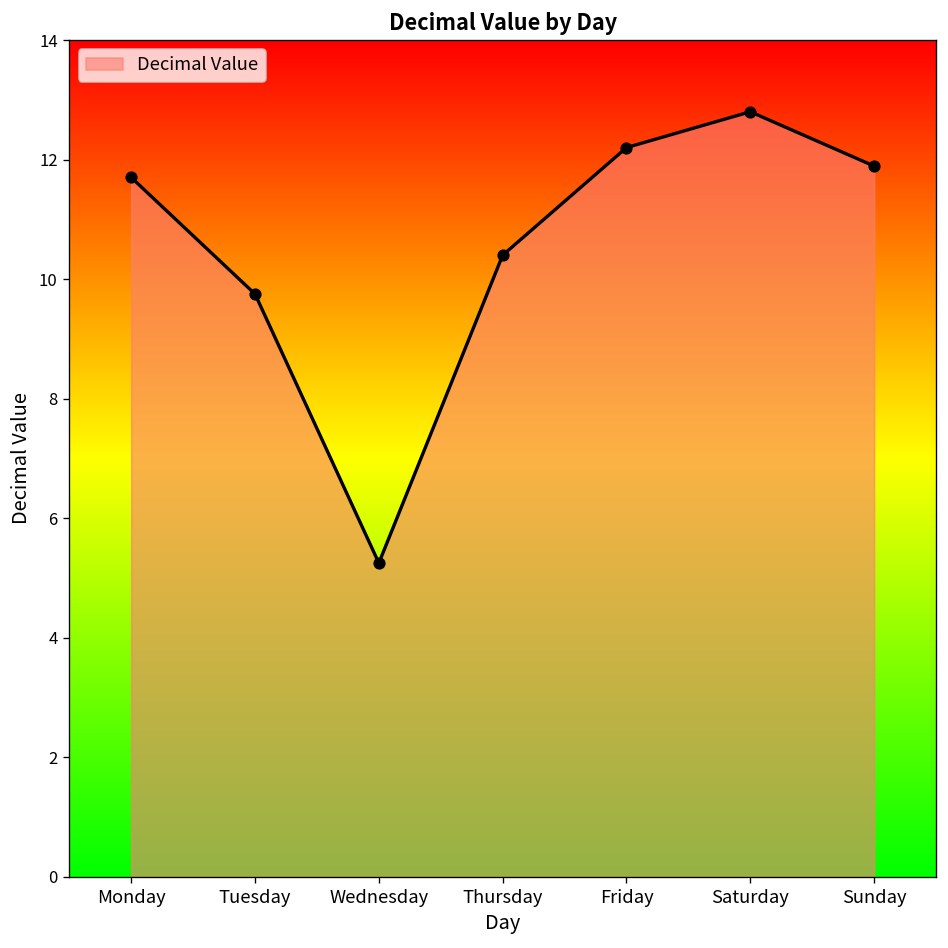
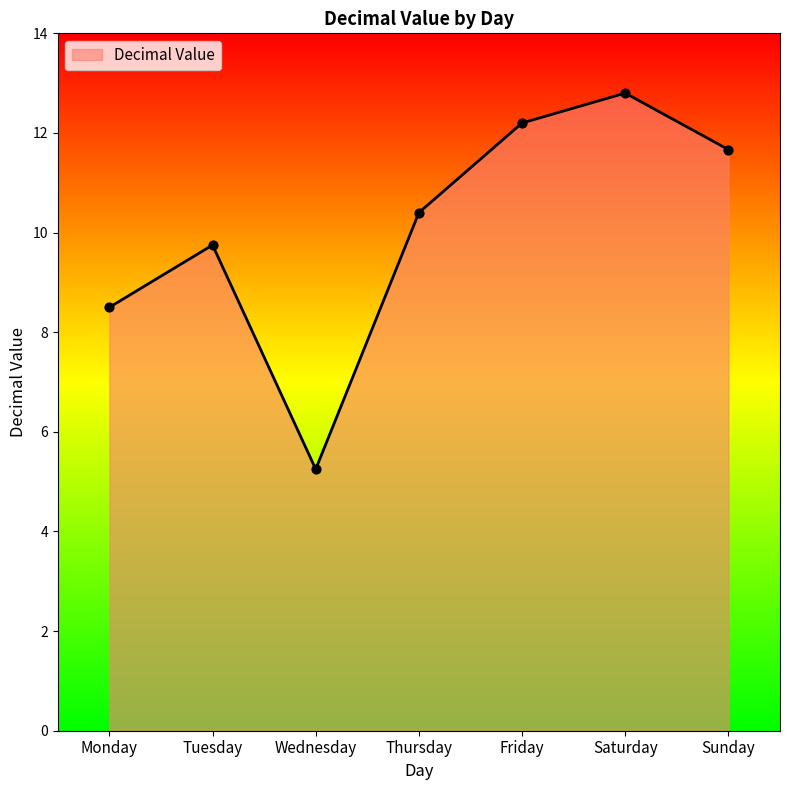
  {
-   "Monday": 11.7,
+   "Monday": 8.5,
    "Tuesday": 9.8,
    "Wednesday": 5.3,
    "Thursday": 10.4,
    "Friday": 12.2,
    "Saturday": 12.8,
-   "Sunday": 11.9
+   "Sunday": 11.7
  }
